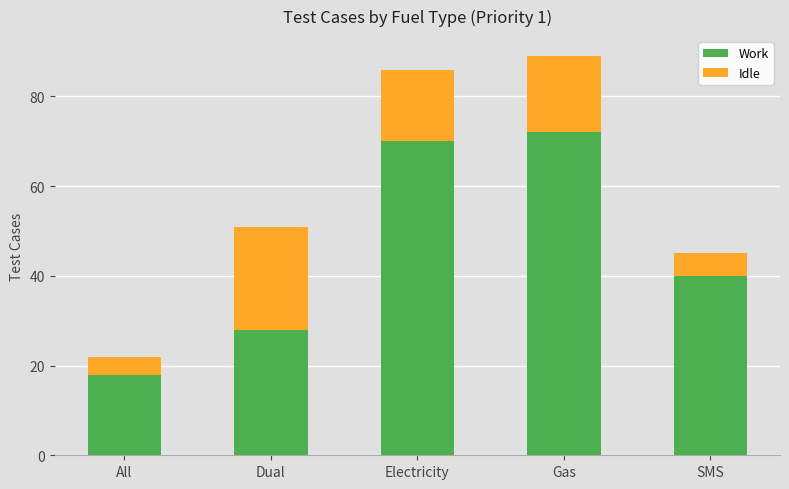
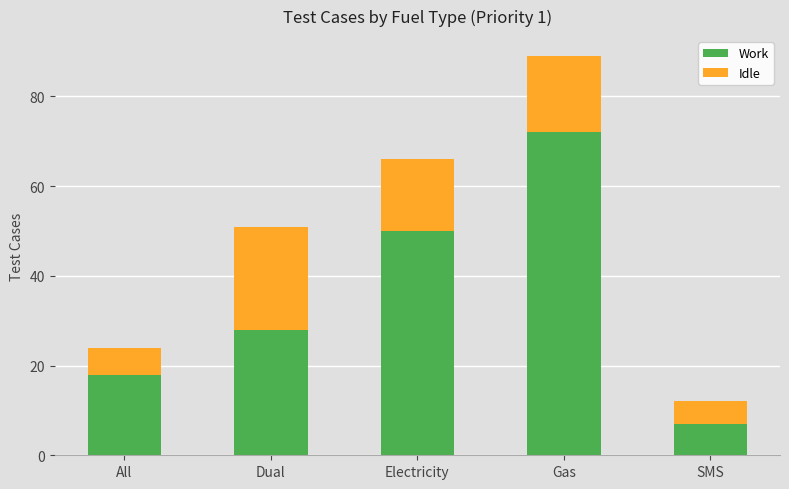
  {
    "Work": {
      "All": 18,
      "Dual": 28,
-     "Electricity": 70,
+     "Electricity": 50,
      "Gas": 72,
-     "SMS": 40
+     "SMS": 7
    },
    "Idle": {
-     "All": 4,
+     "All": 6,
      "Dual": 23,
      "Electricity": 16,
      "Gas": 17,
      "SMS": 5
    }
  }
